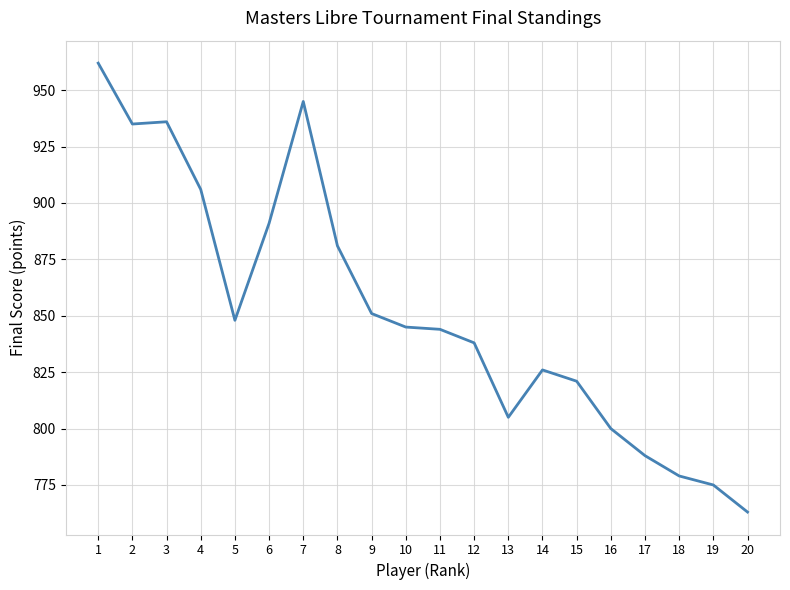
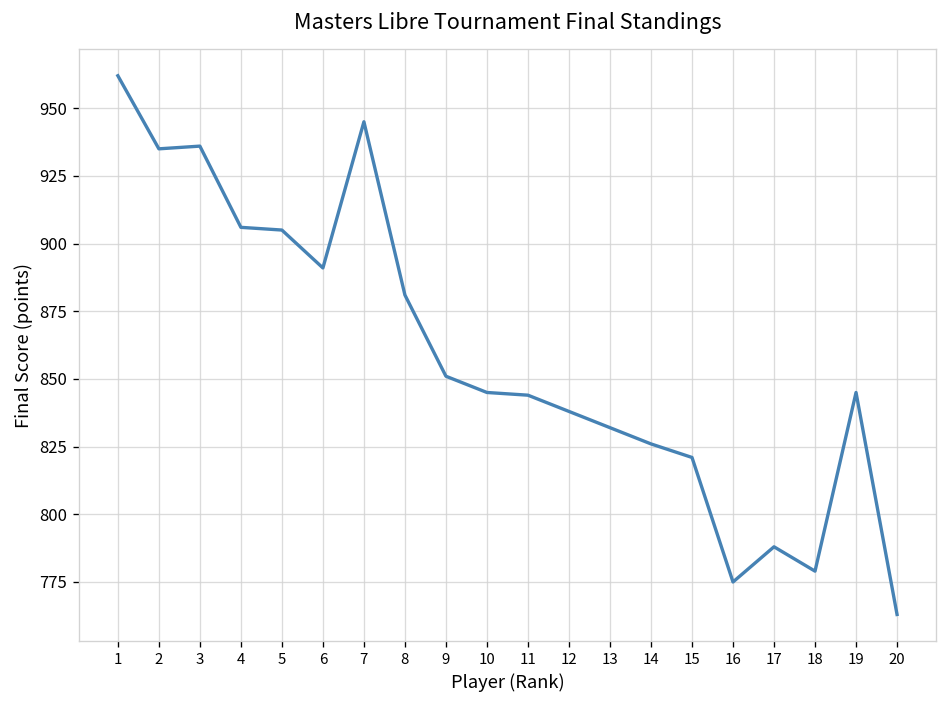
  {
    "1": 962,
    "2": 935,
    "3": 936,
    "4": 906,
-   "5": 848,
+   "5": 905,
    "6": 891,
    "7": 945,
    "8": 881,
    "9": 851,
    "10": 845,
    "11": 844,
    "12": 838,
-   "13": 805,
+   "13": 832,
    "14": 826,
    "15": 821,
-   "16": 800,
+   "16": 775,
    "17": 788,
    "18": 779,
-   "19": 775,
+   "19": 845,
    "20": 763
  }
